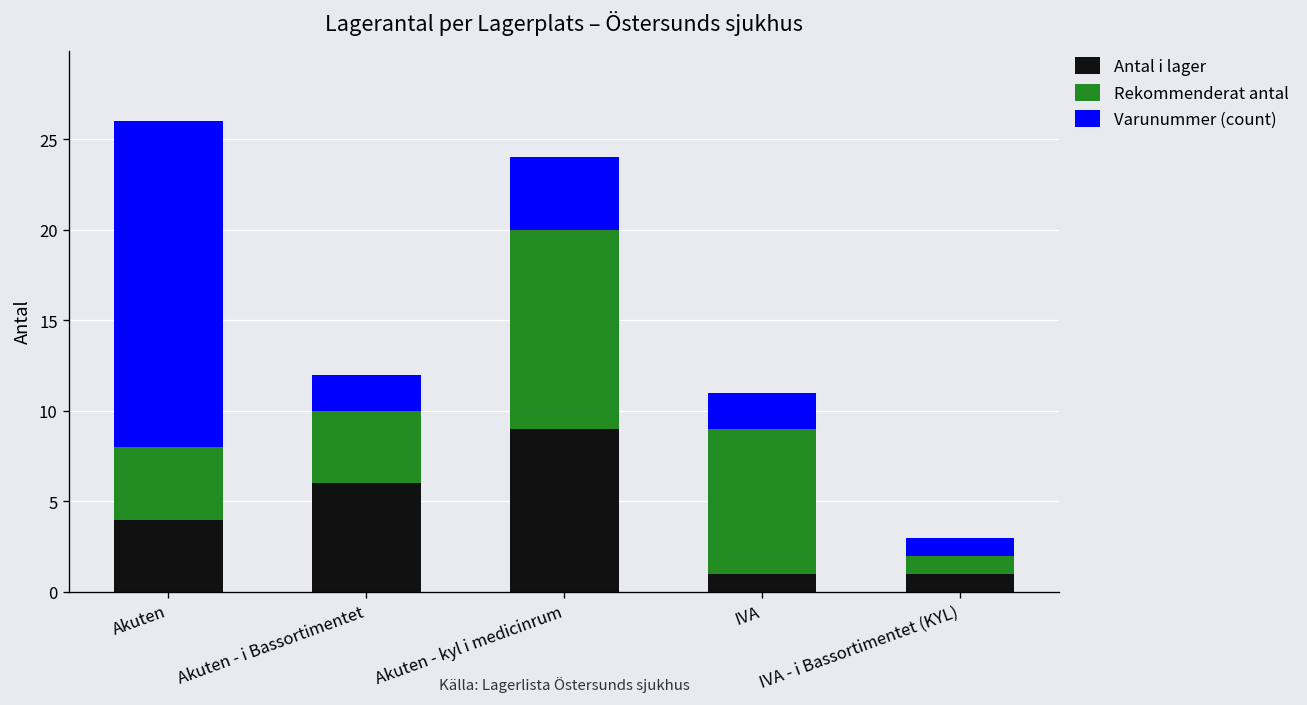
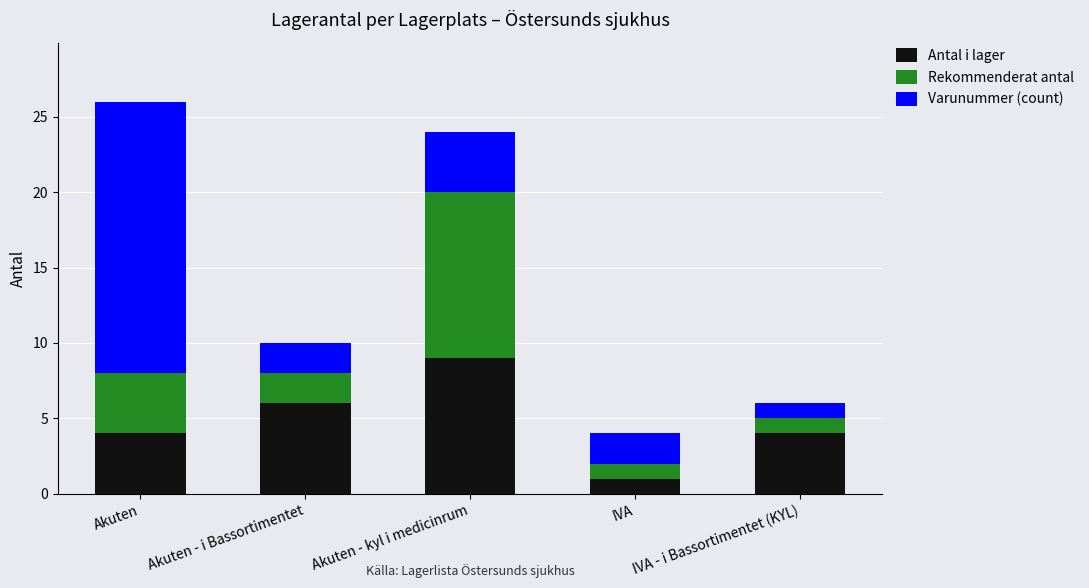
  {
    "Antal i lager": {
      "Akuten": 4,
      "Akuten - i Bassortimentet": 6,
      "Akuten - kyl i medicinrum": 9,
      "IVA": 1,
-     "IVA - i Bassortimentet (KYL)": 1
+     "IVA - i Bassortimentet (KYL)": 4
    },
    "Rekommenderat antal": {
      "Akuten": 4,
-     "Akuten - i Bassortimentet": 4,
+     "Akuten - i Bassortimentet": 2,
      "Akuten - kyl i medicinrum": 11,
-     "IVA": 8,
+     "IVA": 1,
      "IVA - i Bassortimentet (KYL)": 1
    },
    "Varunummer (count)": {
      "Akuten": 18,
      "Akuten - i Bassortimentet": 2,
      "Akuten - kyl i medicinrum": 4,
      "IVA": 2,
      "IVA - i Bassortimentet (KYL)": 1
    }
  }
